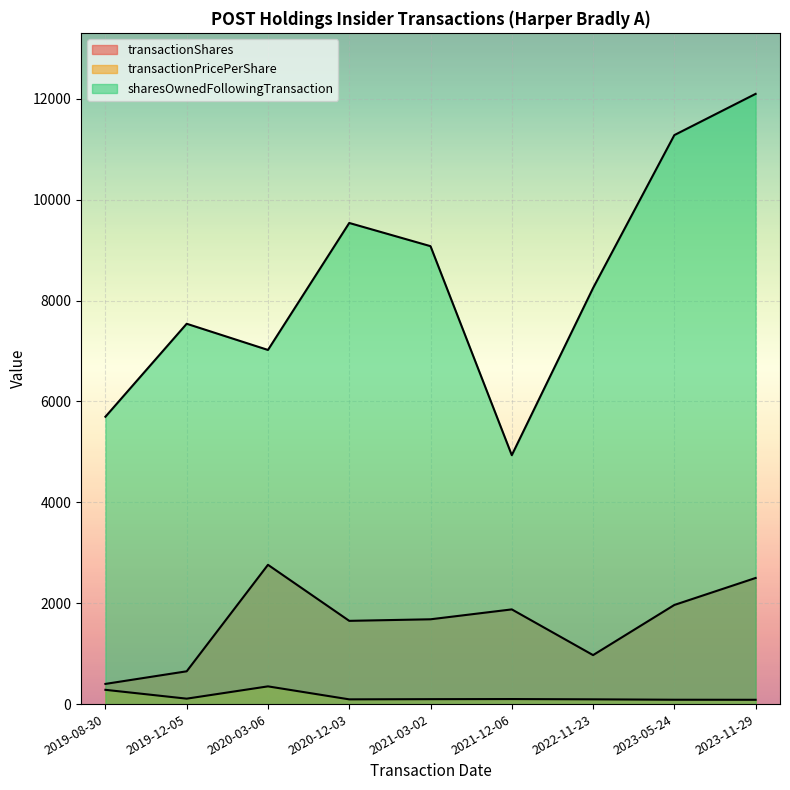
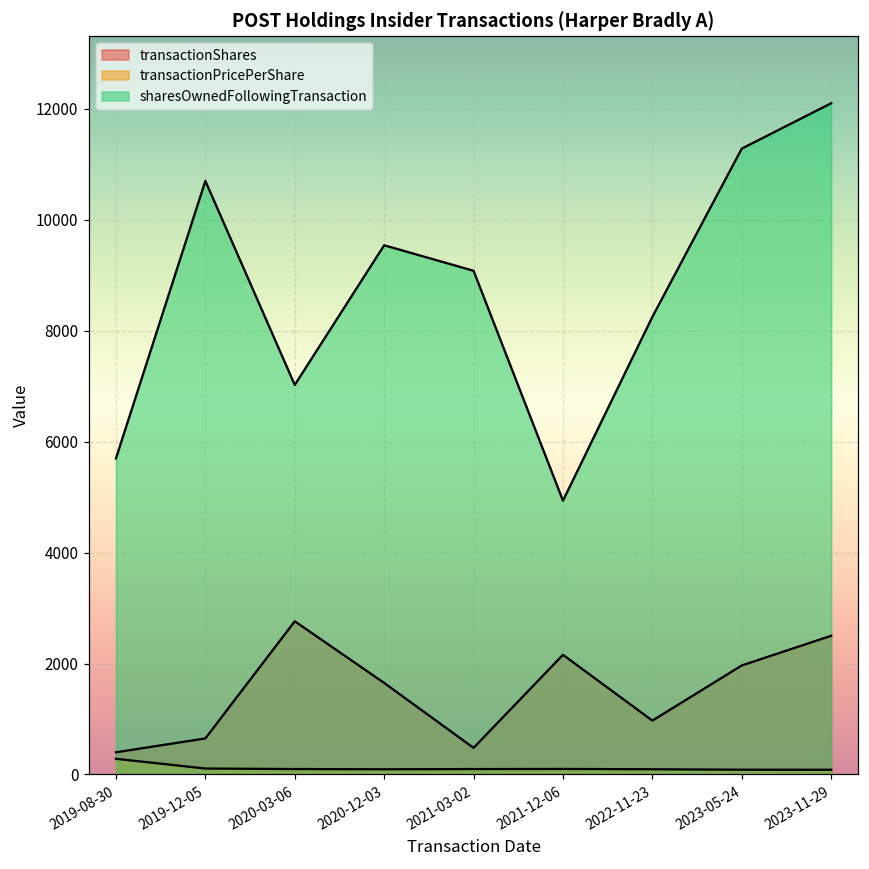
  {
    "transactionShares": {
      "2019-08-30": 400,
      "2019-12-05": 700,
      "2020-03-06": 2800,
      "2020-12-03": 1700,
-     "2021-03-02": 1700,
-     "2021-12-06": 1900,
+     "2021-03-02": 500,
+     "2021-12-06": 2200,
      "2022-11-23": 1000,
      "2023-05-24": 2000,
      "2023-11-29": 2500
    },
    "transactionPricePerShare": {
      "2019-08-30": 300,
      "2019-12-05": 100,
-     "2020-03-06": 400,
+     "2020-03-06": 100,
      "2020-12-03": 100,
      "2021-03-02": 100,
      "2021-12-06": 100,
      "2022-11-23": 100,
      "2023-05-24": 100,
      "2023-11-29": 100
    },
    "sharesOwnedFollowingTransaction": {
      "2019-08-30": 5700,
-     "2019-12-05": 7500,
+     "2019-12-05": 10700,
      "2020-03-06": 7000,
      "2020-12-03": 9500,
      "2021-03-02": 9100,
      "2021-12-06": 4900,
      "2022-11-23": 8200,
      "2023-05-24": 11300,
      "2023-11-29": 12100
    }
  }
